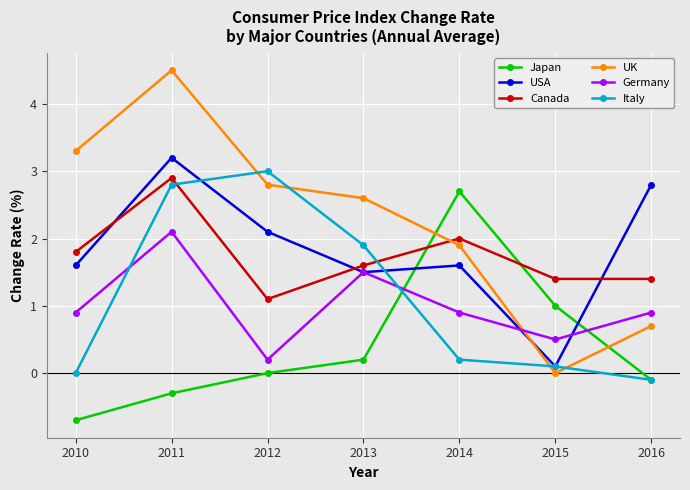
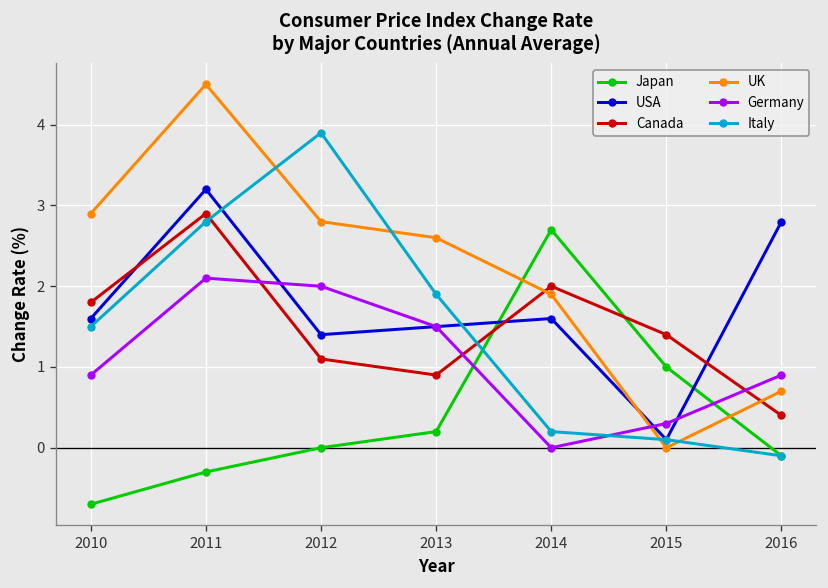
  {
    "Japan": {
      "2010": -0.7,
      "2011": -0.3,
      "2012": 0.0,
      "2013": 0.2,
      "2014": 2.7,
      "2015": 1.0
    },
    "USA": {
      "2010": 1.6,
      "2011": 3.2,
-     "2012": 2.1,
+     "2012": 1.4,
      "2014": 1.6,
      "2016": 2.8
    },
    "Canada": {
      "2010": 1.8,
      "2011": 2.9,
      "2012": 1.1,
-     "2013": 1.6,
+     "2013": 0.9,
      "2014": 2.0,
      "2015": 1.4,
-     "2016": 1.4
+     "2016": 0.4
    },
    "UK": {
-     "2010": 3.3,
+     "2010": 2.9,
      "2011": 4.5,
      "2012": 2.8,
      "2013": 2.6,
      "2014": 1.9,
      "2015": 0.0,
      "2016": 0.7
    },
    "Germany": {
      "2010": 0.9,
      "2011": 2.1,
-     "2012": 0.2,
-     "2014": 0.9,
-     "2015": 0.5,
+     "2012": 2.0,
+     "2014": 0.0,
+     "2015": 0.3,
      "2016": 0.9
    },
    "Italy": {
-     "2010": 0.0,
+     "2010": 1.5,
      "2011": 2.8,
-     "2012": 3.0,
+     "2012": 3.9,
      "2013": 1.9,
      "2014": 0.2
    }
  }
